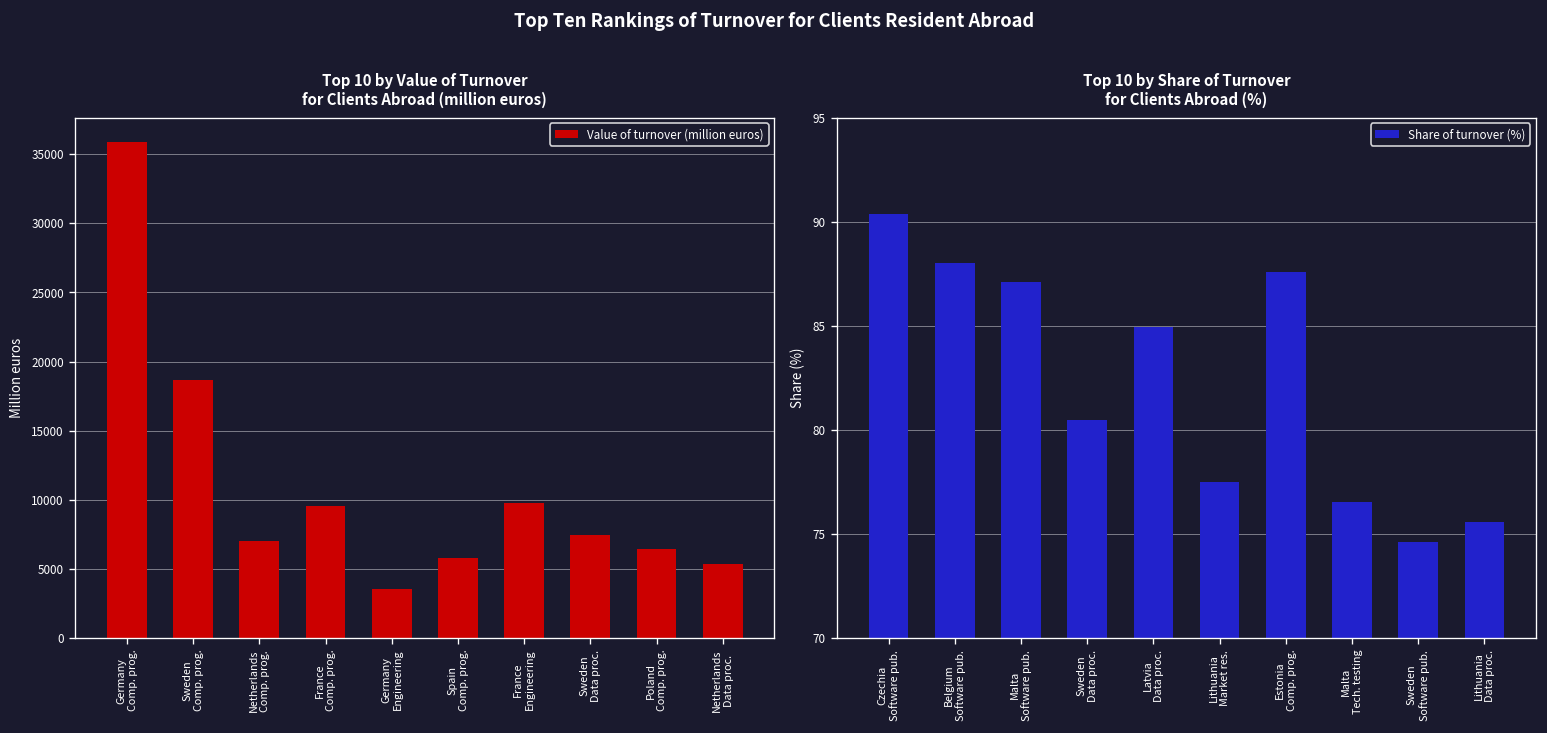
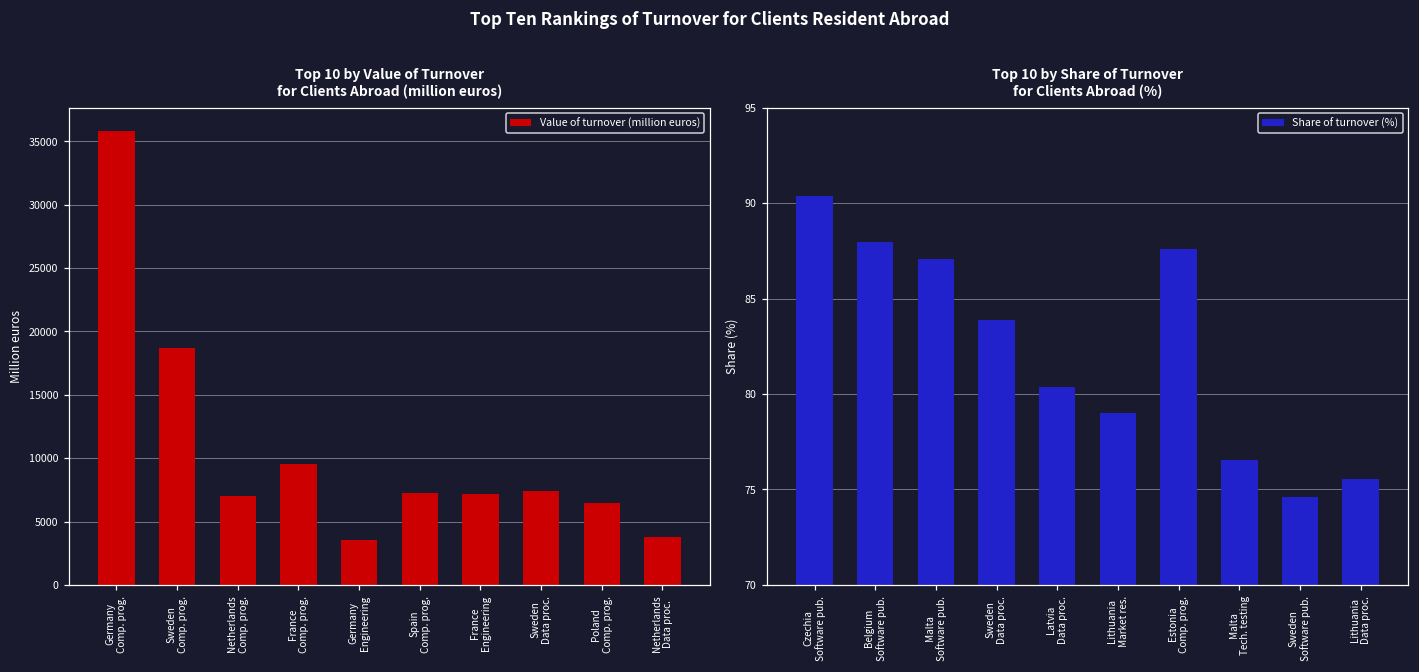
  {
    "Top 10 by Value of Turnover for Clients Abroad (million euros)": {
      "Germany Comp. prog.": 35900,
      "Sweden Comp. prog.": 18700,
      "Netherlands Comp. prog.": 7000,
      "France Comp. prog.": 9500,
      "Germany Engineering": 3500,
-     "Spain Comp. prog.": 5800,
-     "France Engineering": 9800,
+     "Spain Comp. prog.": 7300,
+     "France Engineering": 7100,
      "Sweden Data proc.": 7400,
      "Poland Comp. prog.": 6400,
-     "Netherlands Data proc.": 5300
+     "Netherlands Data proc.": 3800
    },
    "Top 10 by Share of Turnover for Clients Abroad (%)": {
      "Czechia Software pub.": 90.4,
      "Belgium Software pub.": 88.0,
      "Malta Software pub.": 87.1,
-     "Sweden Data proc.": 80.5,
-     "Latvia Data proc.": 84.9,
-     "Lithuania Market res.": 77.5,
+     "Sweden Data proc.": 83.9,
+     "Latvia Data proc.": 80.4,
+     "Lithuania Market res.": 79.0,
      "Estonia Comp. prog.": 87.6,
      "Malta Tech. testing": 76.5,
      "Sweden Software pub.": 74.6,
      "Lithuania Data proc.": 75.6
    }
  }
